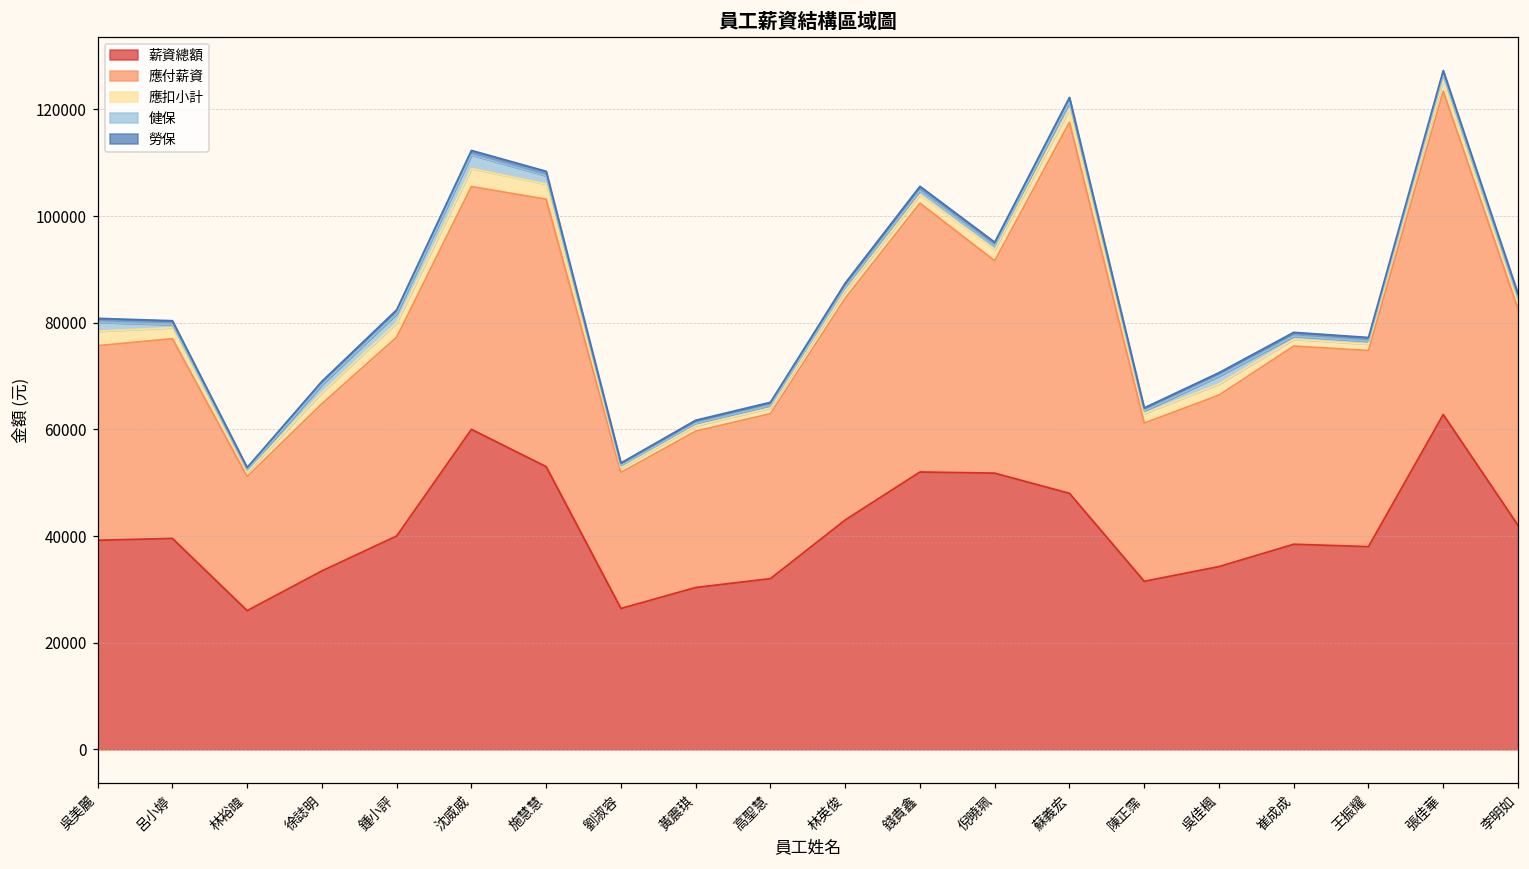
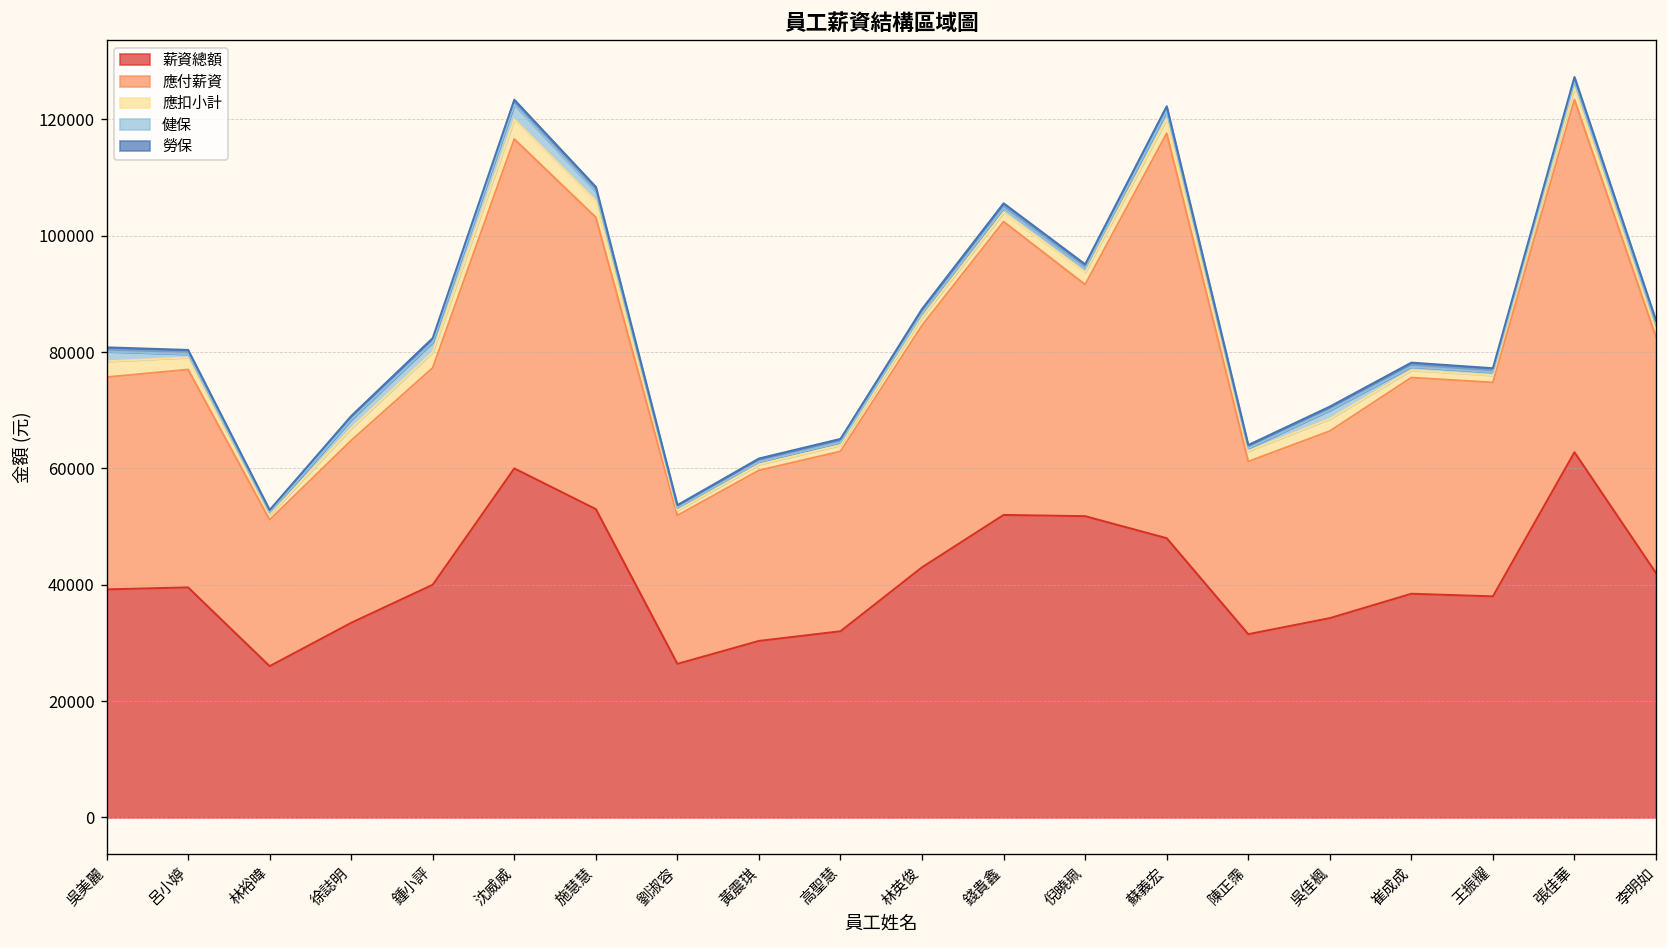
  {
    "薪資總額": {
      "吳美麗": 39000,
      "呂小婷": 40000,
      "林裕暐": 26000,
      "徐誌明": 33000,
      "鍾小評": 40000,
      "沈威威": 60000,
      "施慧慧": 53000,
      "劉淑容": 26000,
      "黃震琪": 30000,
      "高聖慧": 32000,
      "林英俊": 43000,
      "錢貴鑫": 52000,
      "倪曉珮": 52000,
      "蘇義宏": 48000,
      "陳正霈": 32000,
      "吳佳楓": 34000,
      "崔成成": 38000,
      "王振耀": 38000,
      "張佳華": 63000,
      "李明如": 42000
    },
    "應付薪資": {
      "吳美麗": 36000,
      "呂小婷": 37000,
      "林裕暐": 25000,
      "徐誌明": 31000,
      "鍾小評": 37000,
-     "沈威威": 46000,
+     "沈威威": 57000,
      "施慧慧": 50000,
      "劉淑容": 26000,
      "黃震琪": 29000,
      "高聖慧": 31000,
      "林英俊": 42000,
      "錢貴鑫": 50000,
      "倪曉珮": 40000,
      "蘇義宏": 70000,
      "陳正霈": 30000,
      "吳佳楓": 32000,
      "崔成成": 37000,
      "王振耀": 37000,
      "張佳華": 61000,
      "李明如": 41000
    },
    "應扣小計": {
      "吳美麗": 3000,
      "呂小婷": 2000,
      "徐誌明": 2000,
      "鍾小評": 3000,
      "沈威威": 3000,
      "施慧慧": 3000,
      "林英俊": 1000,
      "錢貴鑫": 2000,
      "倪曉珮": 2000,
      "蘇義宏": 2000,
      "吳佳楓": 2000,
      "崔成成": 1000,
      "王振耀": 1000,
      "張佳華": 2000,
      "李明如": 1000
    },
    "健保": {
      "吳美麗": 2000,
      "呂小婷": 1000,
      "徐誌明": 1000,
      "鍾小評": 2000,
      "沈威威": 3000,
      "施慧慧": 2000,
      "林英俊": 1000,
      "錢貴鑫": 1000,
      "倪曉珮": 1000,
      "蘇義宏": 1000,
      "吳佳楓": 1000,
      "崔成成": 1000,
      "王振耀": 1000,
      "張佳華": 1000,
      "李明如": 1000
    },
    "勞保": {
      "吳美麗": 1000,
      "呂小婷": 1000,
      "徐誌明": 1000,
      "鍾小評": 1000,
      "沈威威": 1000,
      "施慧慧": 1000,
      "黃震琪": 1000,
      "高聖慧": 1000,
      "林英俊": 1000,
      "錢貴鑫": 1000,
      "倪曉珮": 1000,
      "蘇義宏": 1000,
      "陳正霈": 1000,
      "吳佳楓": 1000,
      "崔成成": 1000,
      "王振耀": 1000,
      "張佳華": 1000,
      "李明如": 1000
    }
  }
